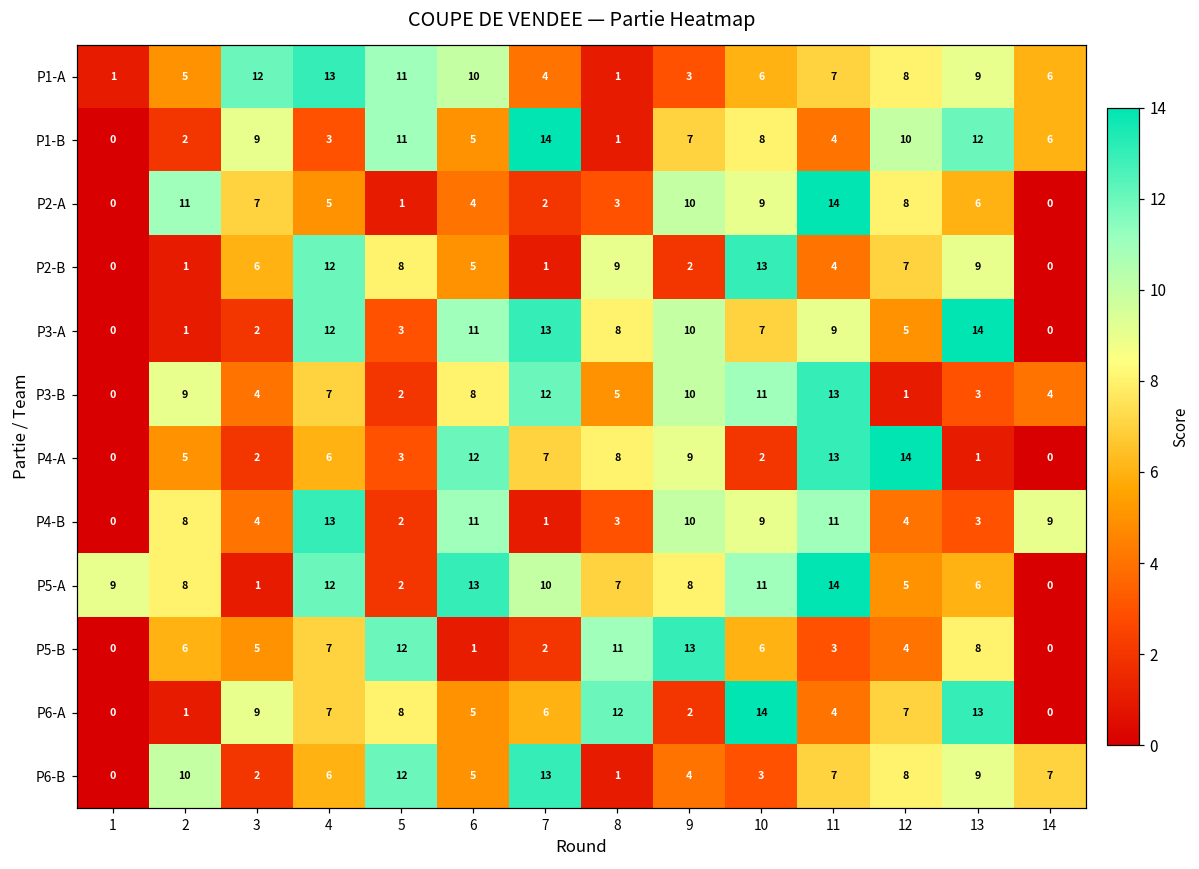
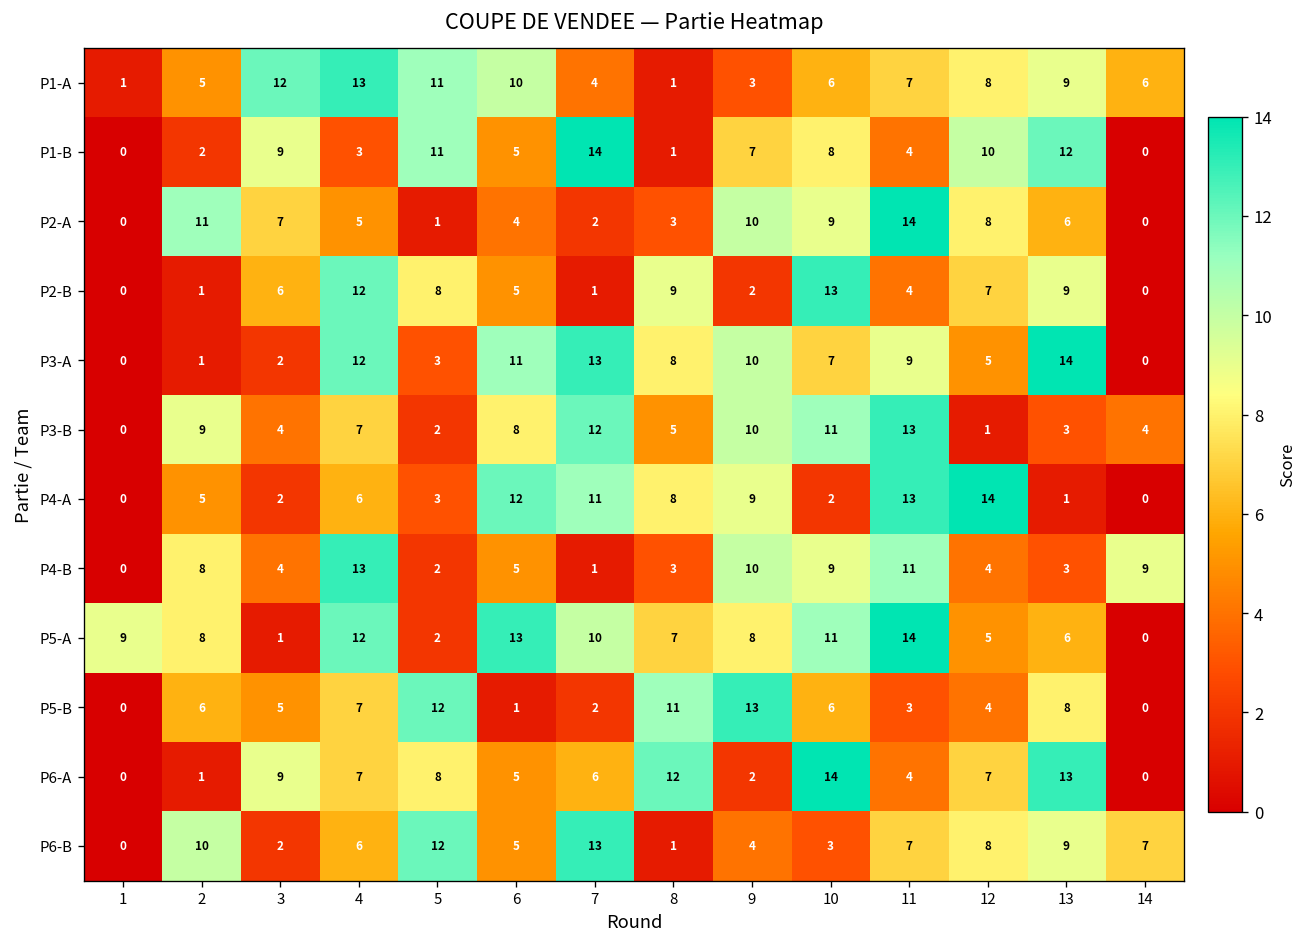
  {
    "P1-A": {
      "1": 1,
      "2": 5,
      "3": 12,
      "4": 13,
      "5": 11,
      "6": 10,
      "7": 4,
      "8": 1,
      "9": 3,
      "10": 6,
      "11": 7,
      "12": 8,
      "13": 9,
      "14": 6
    },
    "P1-B": {
      "1": 0,
      "2": 2,
      "3": 9,
      "4": 3,
      "5": 11,
      "6": 5,
      "7": 14,
      "8": 1,
      "9": 7,
      "10": 8,
      "11": 4,
      "12": 10,
      "13": 12,
-     "14": 6
+     "14": 0
    },
    "P2-A": {
      "1": 0,
      "2": 11,
      "3": 7,
      "4": 5,
      "5": 1,
      "6": 4,
      "7": 2,
      "8": 3,
      "9": 10,
      "10": 9,
      "11": 14,
      "12": 8,
      "13": 6,
      "14": 0
    },
    "P2-B": {
      "1": 0,
      "2": 1,
      "3": 6,
      "4": 12,
      "5": 8,
      "6": 5,
      "7": 1,
      "8": 9,
      "9": 2,
      "10": 13,
      "11": 4,
      "12": 7,
      "13": 9,
      "14": 0
    },
    "P3-A": {
      "1": 0,
      "2": 1,
      "3": 2,
      "4": 12,
      "5": 3,
      "6": 11,
      "7": 13,
      "8": 8,
      "9": 10,
      "10": 7,
      "11": 9,
      "12": 5,
      "13": 14,
      "14": 0
    },
    "P3-B": {
      "1": 0,
      "2": 9,
      "3": 4,
      "4": 7,
      "5": 2,
      "6": 8,
      "7": 12,
      "8": 5,
      "9": 10,
      "10": 11,
      "11": 13,
      "12": 1,
      "13": 3,
      "14": 4
    },
    "P4-A": {
      "1": 0,
      "2": 5,
      "3": 2,
      "4": 6,
      "5": 3,
      "6": 12,
-     "7": 7,
+     "7": 11,
      "8": 8,
      "9": 9,
      "10": 2,
      "11": 13,
      "12": 14,
      "13": 1,
      "14": 0
    },
    "P4-B": {
      "1": 0,
      "2": 8,
      "3": 4,
      "4": 13,
      "5": 2,
-     "6": 11,
+     "6": 5,
      "7": 1,
      "8": 3,
      "9": 10,
      "10": 9,
      "11": 11,
      "12": 4,
      "13": 3,
      "14": 9
    },
    "P5-A": {
      "1": 9,
      "2": 8,
      "3": 1,
      "4": 12,
      "5": 2,
      "6": 13,
      "7": 10,
      "8": 7,
      "9": 8,
      "10": 11,
      "11": 14,
      "12": 5,
      "13": 6,
      "14": 0
    },
    "P5-B": {
      "1": 0,
      "2": 6,
      "3": 5,
      "4": 7,
      "5": 12,
      "6": 1,
      "7": 2,
      "8": 11,
      "9": 13,
      "10": 6,
      "11": 3,
      "12": 4,
      "13": 8,
      "14": 0
    },
    "P6-A": {
      "1": 0,
      "2": 1,
      "3": 9,
      "4": 7,
      "5": 8,
      "6": 5,
      "7": 6,
      "8": 12,
      "9": 2,
      "10": 14,
      "11": 4,
      "12": 7,
      "13": 13,
      "14": 0
    },
    "P6-B": {
      "1": 0,
      "2": 10,
      "3": 2,
      "4": 6,
      "5": 12,
      "6": 5,
      "7": 13,
      "8": 1,
      "9": 4,
      "10": 3,
      "11": 7,
      "12": 8,
      "13": 9,
      "14": 7
    }
  }
